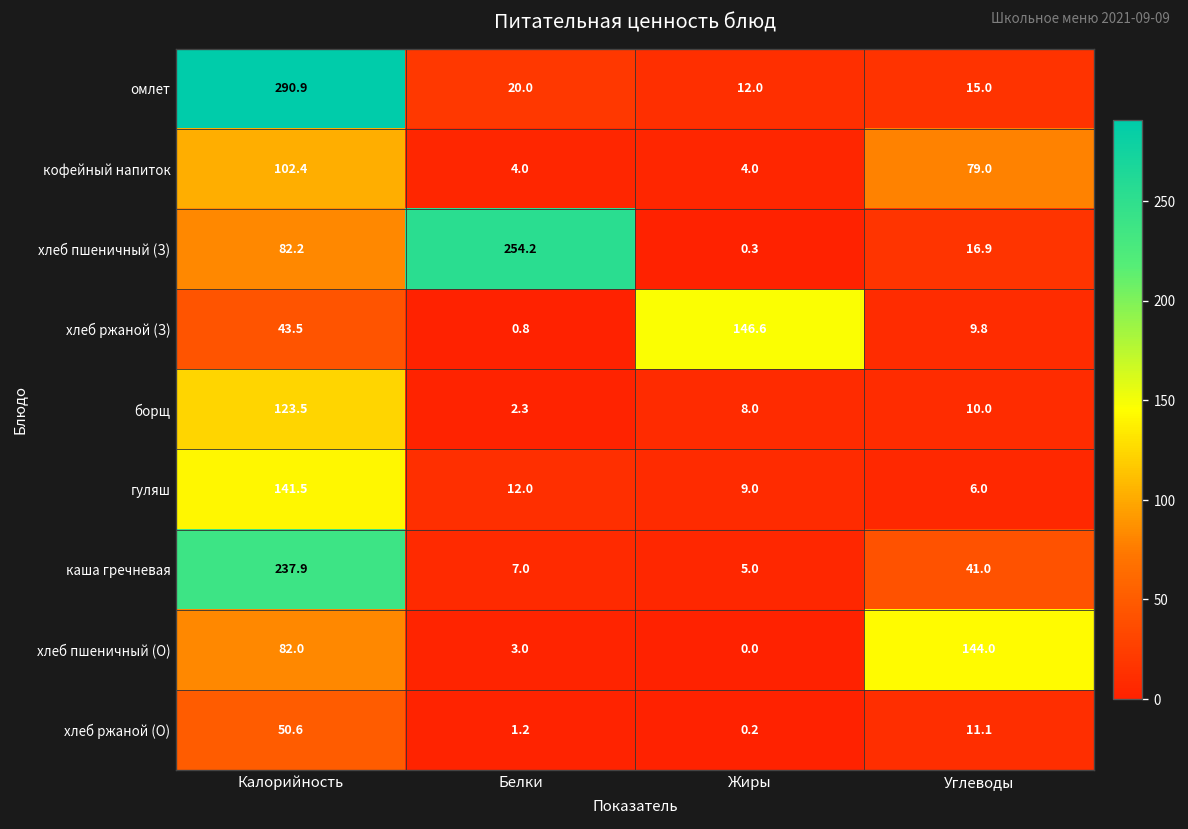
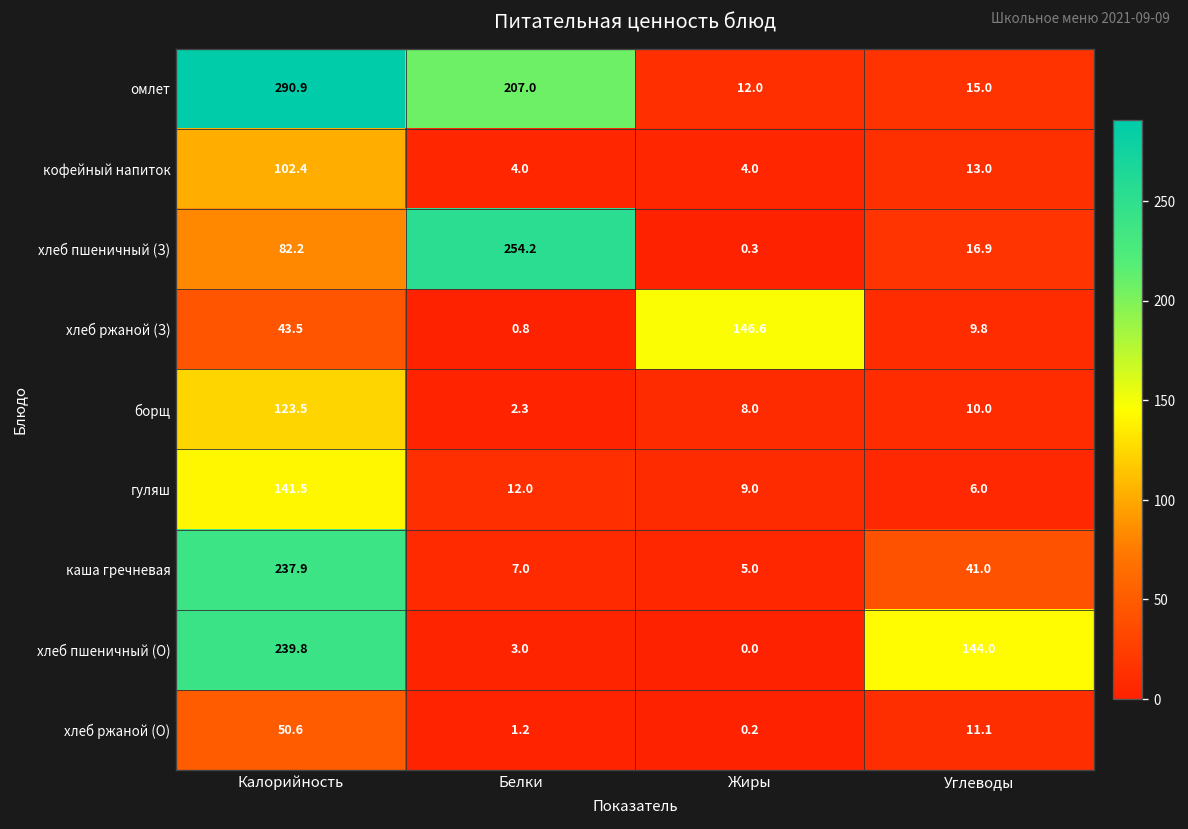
  {
    "омлет": {
      "Калорийность": 290.9,
-     "Белки": 20.0,
+     "Белки": 207.0,
      "Жиры": 12.0,
      "Углеводы": 15.0
    },
    "кофейный напиток": {
      "Калорийность": 102.4,
      "Белки": 4.0,
      "Жиры": 4.0,
-     "Углеводы": 79.0
+     "Углеводы": 13.0
    },
    "хлеб пшеничный (З)": {
      "Калорийность": 82.2,
      "Белки": 254.2,
      "Жиры": 0.3,
      "Углеводы": 16.9
    },
    "хлеб ржаной (З)": {
      "Калорийность": 43.5,
      "Белки": 0.8,
      "Жиры": 146.6,
      "Углеводы": 9.8
    },
    "борщ": {
      "Калорийность": 123.5,
      "Белки": 2.3,
      "Жиры": 8.0,
      "Углеводы": 10.0
    },
    "гуляш": {
      "Калорийность": 141.5,
      "Белки": 12.0,
      "Жиры": 9.0,
      "Углеводы": 6.0
    },
    "каша гречневая": {
      "Калорийность": 237.9,
      "Белки": 7.0,
      "Жиры": 5.0,
      "Углеводы": 41.0
    },
    "хлеб пшеничный (О)": {
-     "Калорийность": 82.0,
+     "Калорийность": 239.8,
      "Белки": 3.0,
      "Жиры": 0.0,
      "Углеводы": 144.0
    },
    "хлеб ржаной (О)": {
      "Калорийность": 50.6,
      "Белки": 1.2,
      "Жиры": 0.2,
      "Углеводы": 11.1
    }
  }
